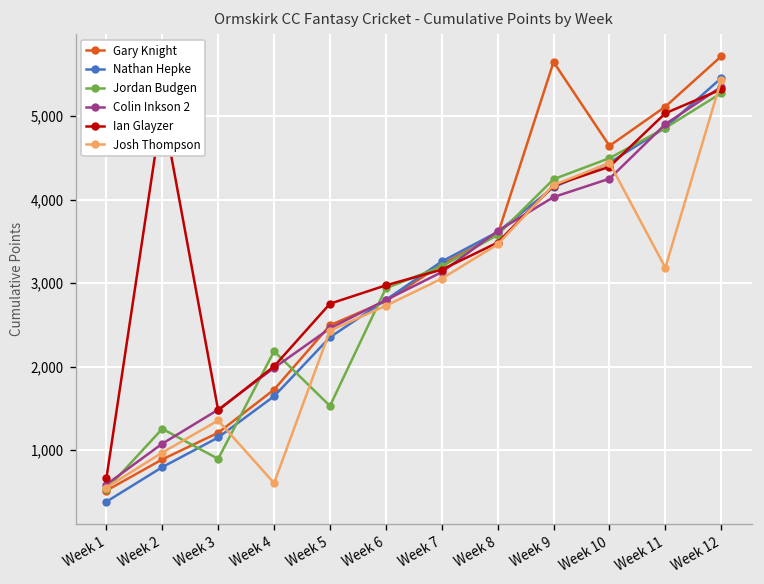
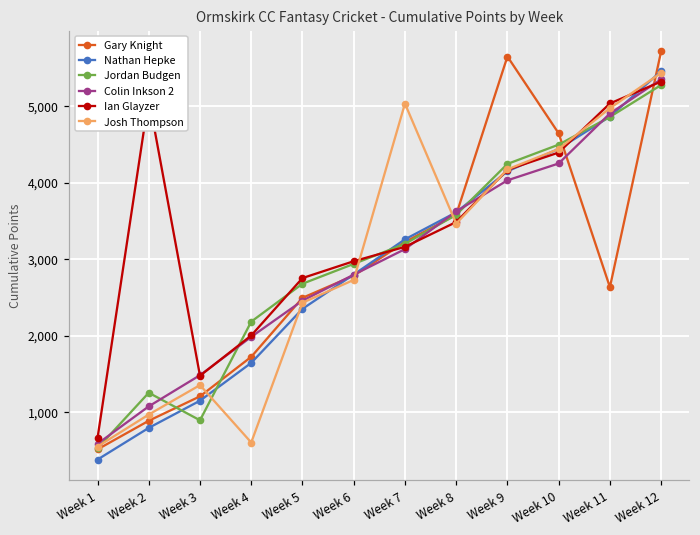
  {
    "Gary Knight": {
      "Week 2": "900",
      "Week 3": "1,200",
      "Week 4": "1,700",
      "Week 9": "5,600",
      "Week 10": "4,600",
-     "Week 11": "5,100",
+     "Week 11": "2,600",
      "Week 12": "5,700"
    },
    "Nathan Hepke": {
      "Week 1": "400",
      "Week 2": "800",
      "Week 3": "1,200",
      "Week 4": "1,600",
      "Week 5": "2,400"
    },
    "Jordan Budgen": {
      "Week 2": "1,300",
      "Week 3": "900",
      "Week 4": "2,200",
-     "Week 5": "1,500",
+     "Week 5": "2,700",
      "Week 9": "4,200",
      "Week 10": "4,500",
      "Week 12": "5,300"
    },
    "Colin Inkson 2": {
      "Week 2": "1,100",
      "Week 9": "4,000",
      "Week 10": "4,300",
      "Week 11": "4,900"
    },
    "Ian Glayzer": {
      "Week 1": "700",
      "Week 5": "2,800",
      "Week 10": "4,400",
      "Week 11": "5,000"
    },
    "Josh Thompson": {
      "Week 2": "1,000",
      "Week 3": "1,400",
      "Week 4": "600",
      "Week 6": "2,700",
-     "Week 7": "3,100",
-     "Week 11": "3,200"
+     "Week 7": "5,000",
+     "Week 11": "5,000"
    }
  }
